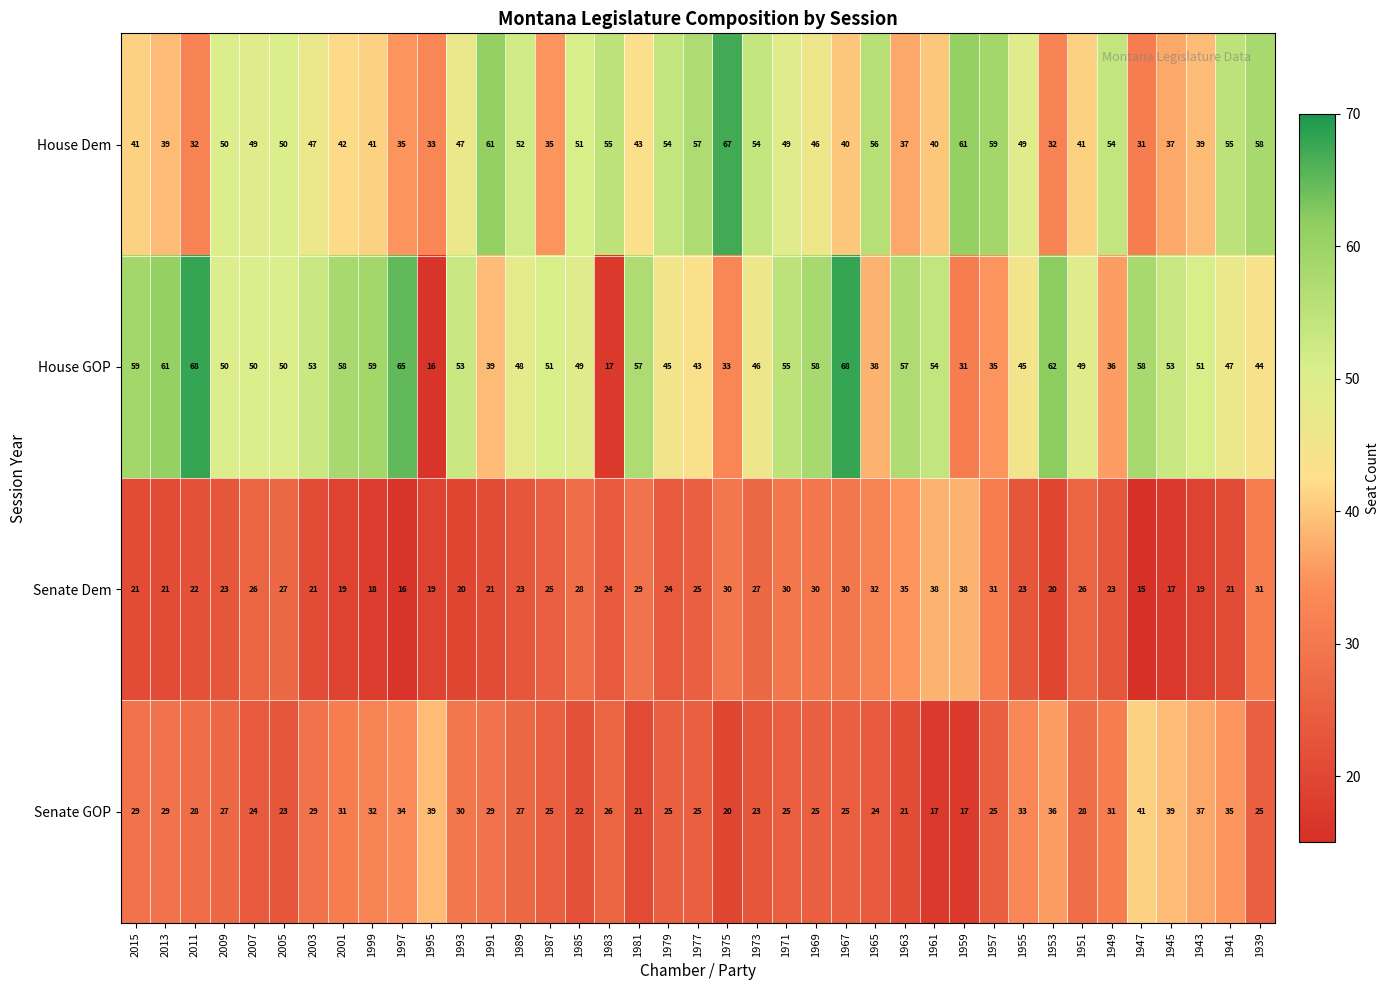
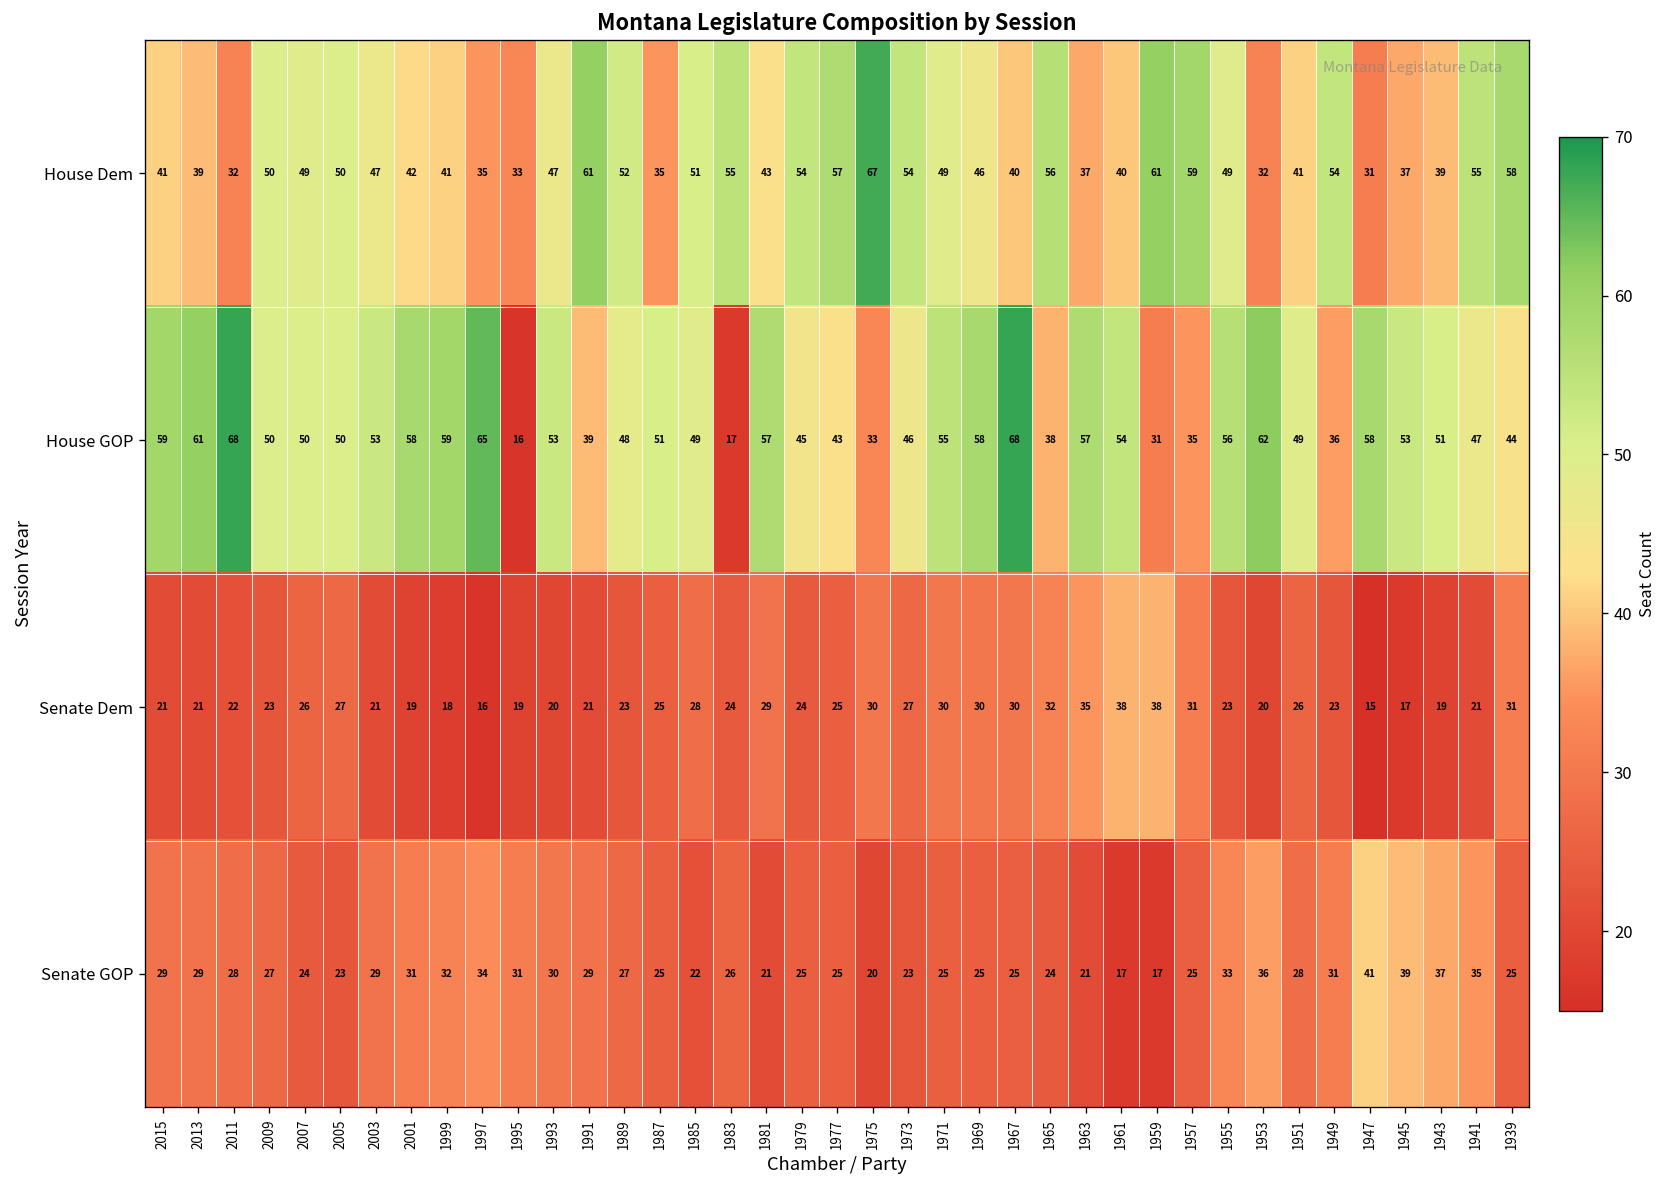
  {
    "House Dem": {
      "2015": 41,
      "2013": 39,
      "2011": 32,
      "2009": 50,
      "2007": 49,
      "2005": 50,
      "2003": 47,
      "2001": 42,
      "1999": 41,
      "1997": 35,
      "1995": 33,
      "1993": 47,
      "1991": 61,
      "1989": 52,
      "1987": 35,
      "1985": 51,
      "1983": 55,
      "1981": 43,
      "1979": 54,
      "1977": 57,
      "1975": 67,
      "1973": 54,
      "1971": 49,
      "1969": 46,
      "1967": 40,
      "1965": 56,
      "1963": 37,
      "1961": 40,
      "1959": 61,
      "1957": 59,
      "1955": 49,
      "1953": 32,
      "1951": 41,
      "1949": 54,
      "1947": 31,
      "1943": 39,
      "1941": 55,
      "1939": 58
    },
    "House GOP": {
      "2015": 59,
      "2013": 61,
      "2011": 68,
      "2009": 50,
      "2007": 50,
      "2005": 50,
      "2003": 53,
      "2001": 58,
      "1999": 59,
      "1997": 65,
      "1995": 16,
      "1993": 53,
      "1991": 39,
      "1989": 48,
      "1987": 51,
      "1985": 49,
      "1983": 17,
      "1981": 57,
      "1979": 45,
      "1977": 43,
      "1975": 33,
      "1973": 46,
      "1971": 55,
      "1969": 58,
      "1967": 68,
      "1965": 38,
      "1963": 57,
      "1961": 54,
      "1959": 31,
      "1957": 35,
-     "1955": 45,
+     "1955": 56,
      "1953": 62,
      "1951": 49,
      "1949": 36,
      "1947": 58,
      "1945": 53,
      "1943": 51,
      "1941": 47,
      "1939": 44
    },
    "Senate Dem": {
      "2015": 21,
      "2013": 21,
      "2011": 22,
      "2009": 23,
      "2007": 26,
      "2005": 27,
      "2003": 21,
      "2001": 19,
      "1999": 18,
      "1997": 16,
      "1995": 19,
      "1993": 20,
      "1991": 21,
      "1989": 23,
      "1987": 25,
      "1985": 28,
      "1983": 24,
      "1981": 29,
      "1979": 24,
      "1977": 25,
      "1975": 30,
      "1973": 27,
      "1971": 30,
      "1969": 30,
      "1967": 30,
      "1965": 32,
      "1963": 35,
      "1961": 38,
      "1959": 38,
      "1957": 31,
      "1955": 23,
      "1953": 20,
      "1951": 26,
      "1949": 23,
      "1947": 15,
      "1945": 17,
      "1943": 19,
      "1941": 21,
      "1939": 31
    },
    "Senate GOP": {
      "2015": 29,
      "2013": 29,
      "2011": 28,
      "2009": 27,
      "2007": 24,
      "2005": 23,
      "2003": 29,
      "2001": 31,
      "1999": 32,
      "1997": 34,
-     "1995": 39,
+     "1995": 31,
      "1993": 30,
      "1991": 29,
      "1989": 27,
      "1987": 25,
      "1985": 22,
      "1983": 26,
      "1981": 21,
      "1979": 25,
      "1977": 25,
      "1975": 20,
      "1973": 23,
      "1971": 25,
      "1969": 25,
      "1967": 25,
      "1965": 24,
      "1963": 21,
      "1961": 17,
      "1959": 17,
      "1957": 25,
      "1955": 33,
      "1953": 36,
      "1951": 28,
      "1949": 31,
      "1947": 41,
      "1945": 39,
      "1943": 37,
      "1941": 35,
      "1939": 25
    }
  }
